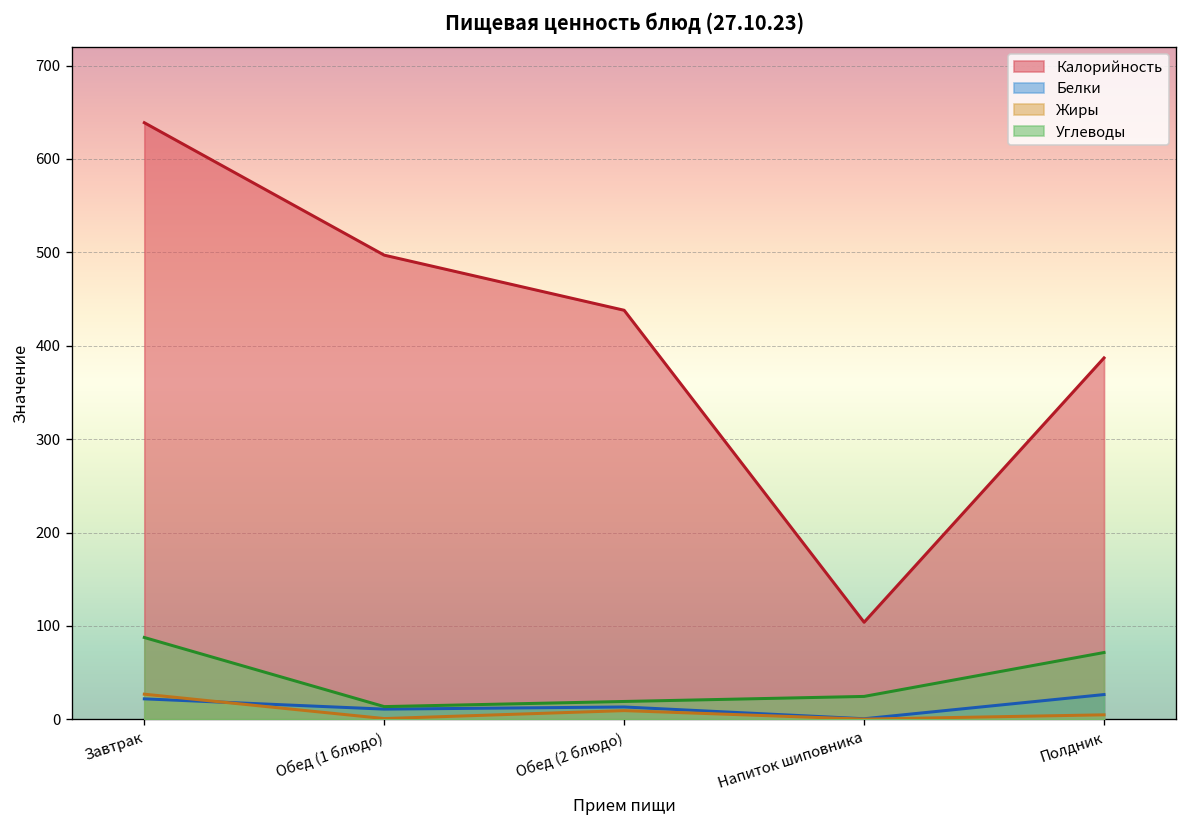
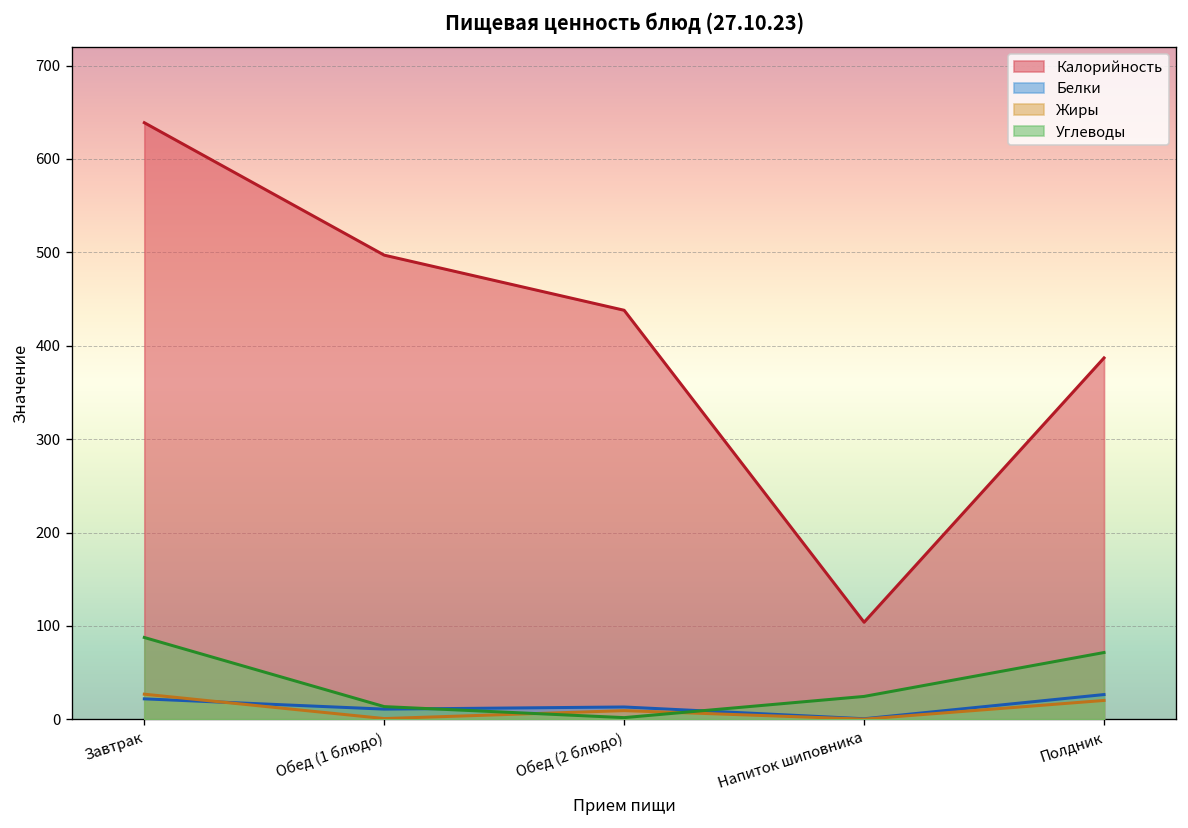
  {
    "Калорийность": {
      "Завтрак": 640,
      "Обед (1 блюдо)": 500,
      "Обед (2 блюдо)": 440,
      "Напиток шиповника": 100,
      "Полдник": 390
    },
    "Белки": {
      "Завтрак": 20,
      "Обед (2 блюдо)": 10,
      "Полдник": 30
    },
    "Жиры": {
      "Завтрак": 30,
      "Обед (1 блюдо)": 0,
      "Обед (2 блюдо)": 10,
-     "Полдник": 0
+     "Полдник": 20
    },
    "Углеводы": {
      "Завтрак": 90,
-     "Обед (2 блюдо)": 20,
+     "Обед (2 блюдо)": 0,
      "Напиток шиповника": 20,
      "Полдник": 70
    }
  }
